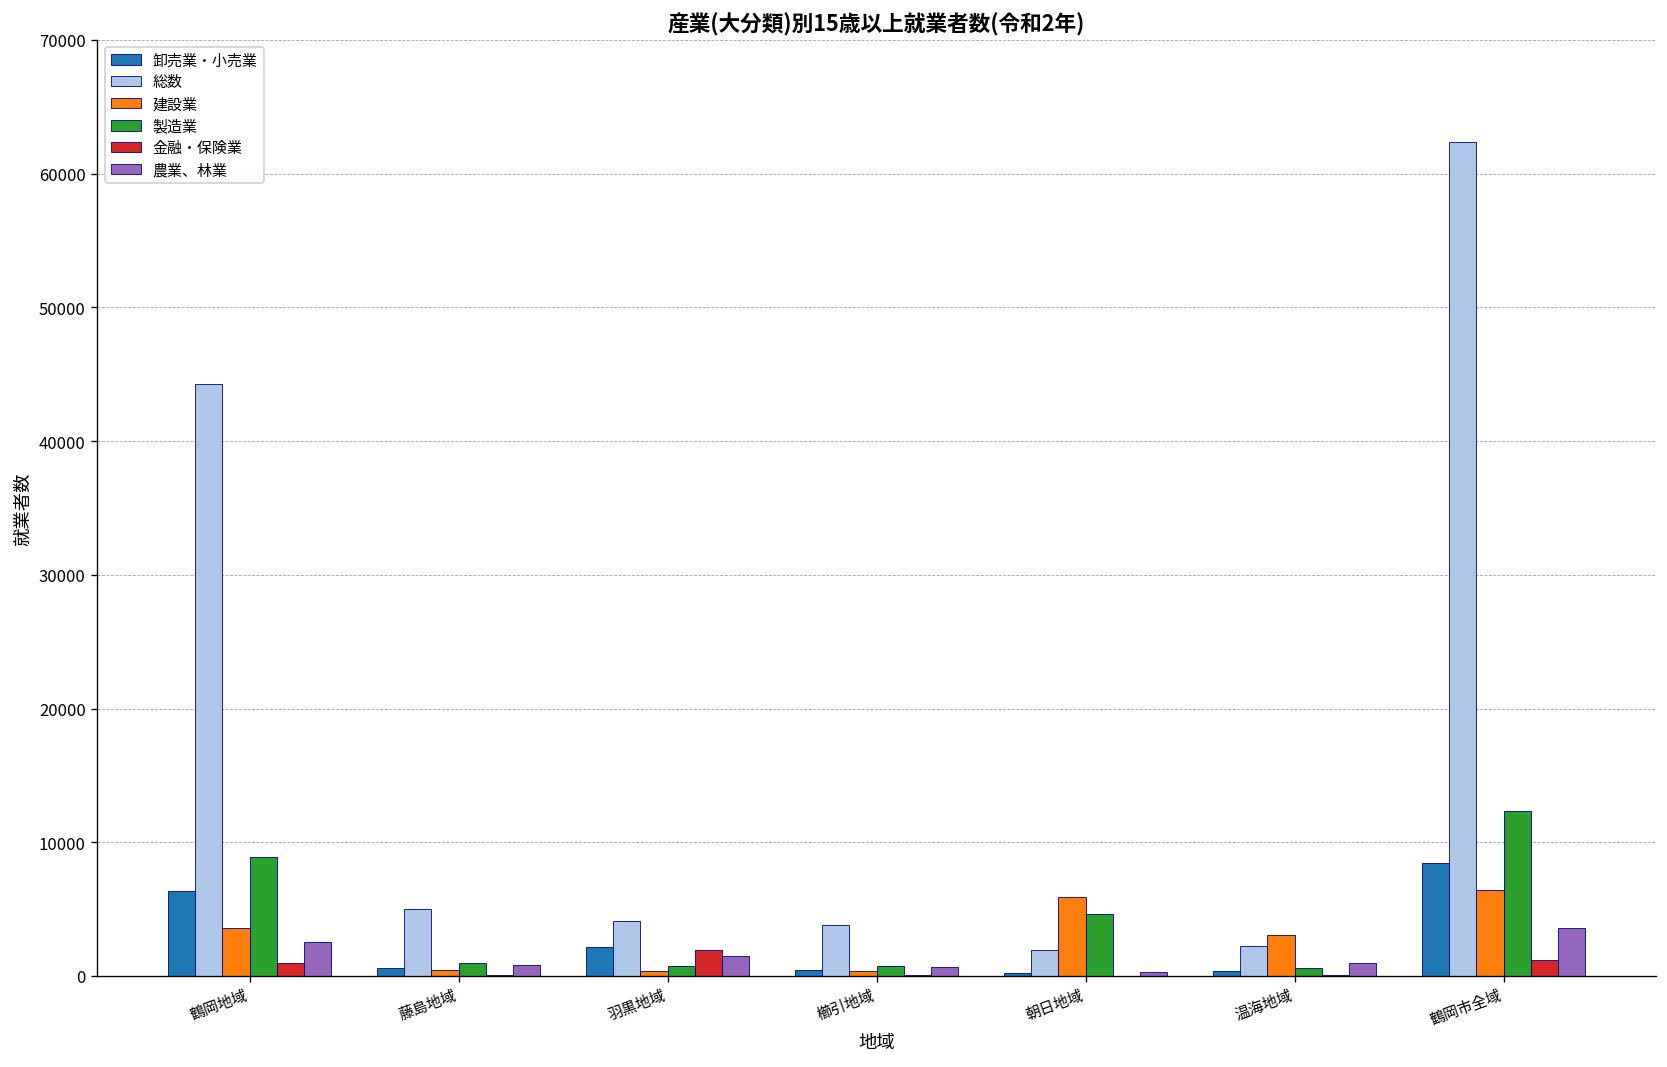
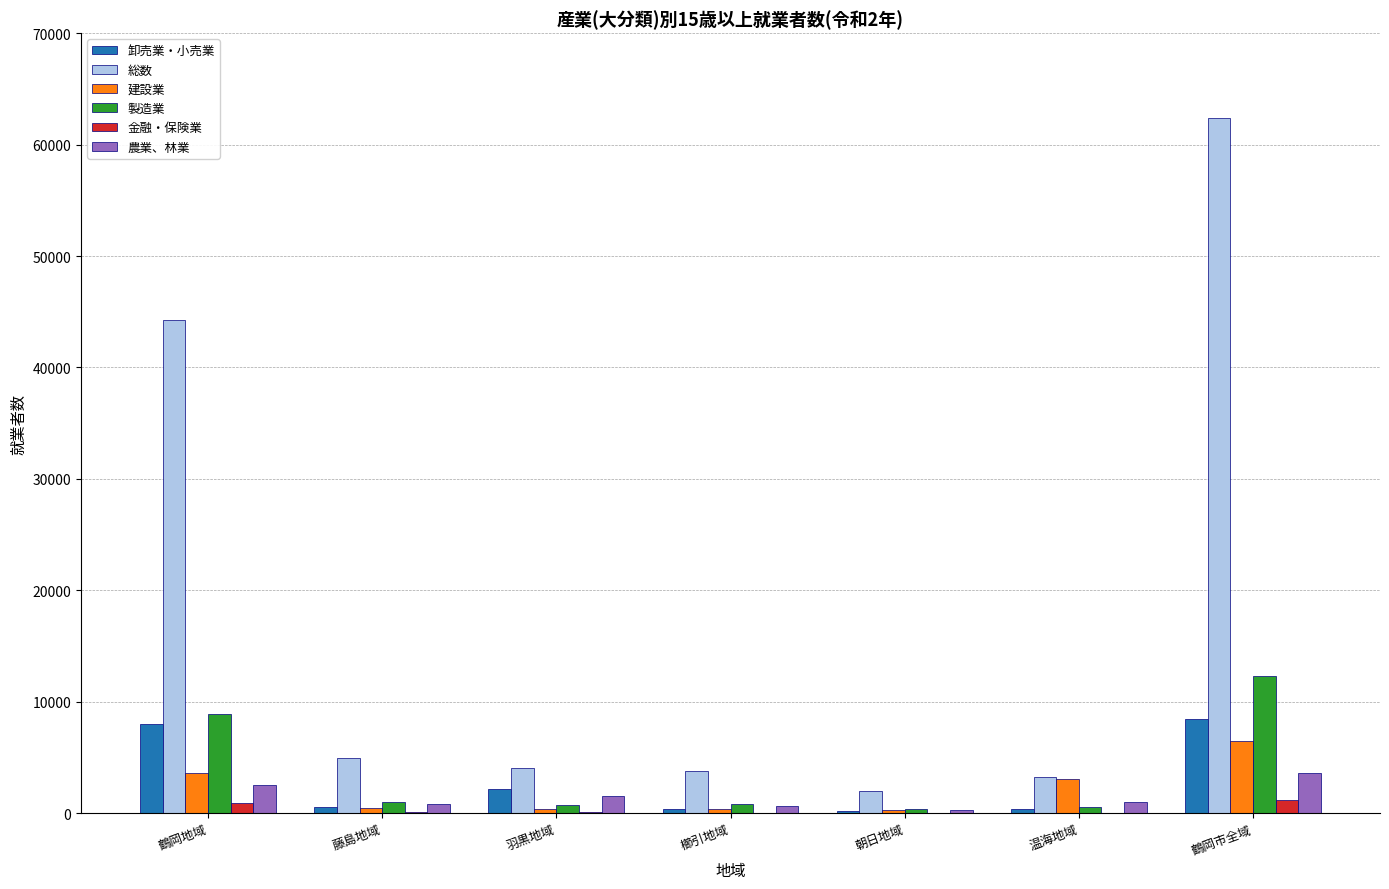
  {
    "卸売業・小売業": {
-     "鶴岡地域": 6400,
+     "鶴岡地域": 8000,
      "藤島地域": 600,
      "羽黒地域": 2100,
      "櫛引地域": 400,
      "朝日地域": 200,
      "温海地域": 400,
      "鶴岡市全域": 8500
    },
    "総数": {
      "鶴岡地域": 44300,
      "藤島地域": 5000,
      "羽黒地域": 4100,
      "櫛引地域": 3800,
      "朝日地域": 2000,
-     "温海地域": 2200,
+     "温海地域": 3300,
      "鶴岡市全域": 62400
    },
    "建設業": {
      "鶴岡地域": 3600,
      "藤島地域": 500,
      "羽黒地域": 400,
      "櫛引地域": 300,
-     "朝日地域": 5900,
+     "朝日地域": 300,
      "温海地域": 3100,
      "鶴岡市全域": 6400
    },
    "製造業": {
      "鶴岡地域": 8900,
      "藤島地域": 1000,
      "羽黒地域": 700,
      "櫛引地域": 800,
-     "朝日地域": 4600,
+     "朝日地域": 400,
      "温海地域": 600,
      "鶴岡市全域": 12300
    },
    "金融・保険業": {
      "鶴岡地域": 900,
-     "羽黒地域": 1900,
+     "羽黒地域": 100,
      "鶴岡市全域": 1200
    },
    "農業、林業": {
      "鶴岡地域": 2500,
      "藤島地域": 900,
      "羽黒地域": 1500,
      "櫛引地域": 700,
      "朝日地域": 300,
      "温海地域": 1000,
      "鶴岡市全域": 3600
    }
  }
